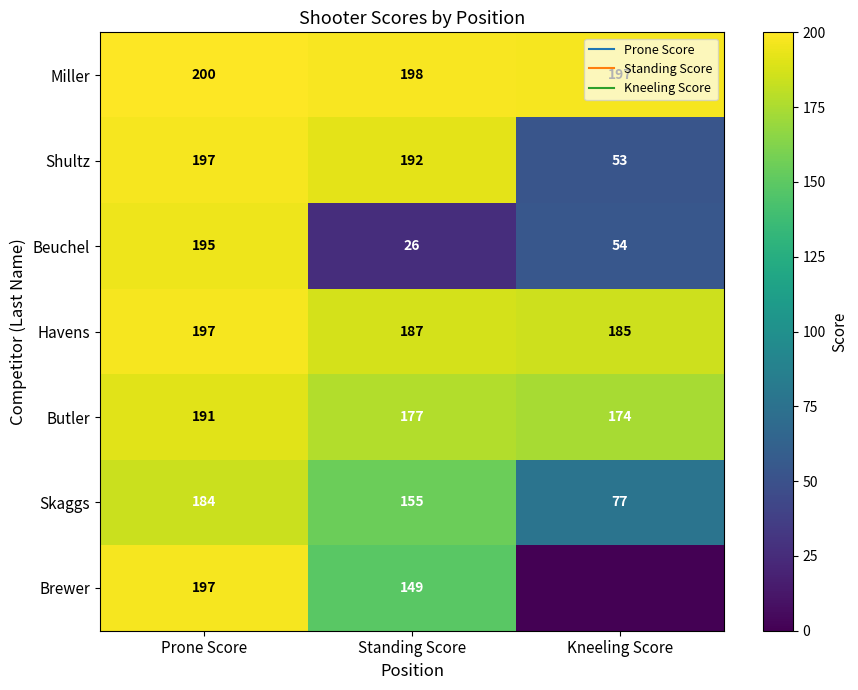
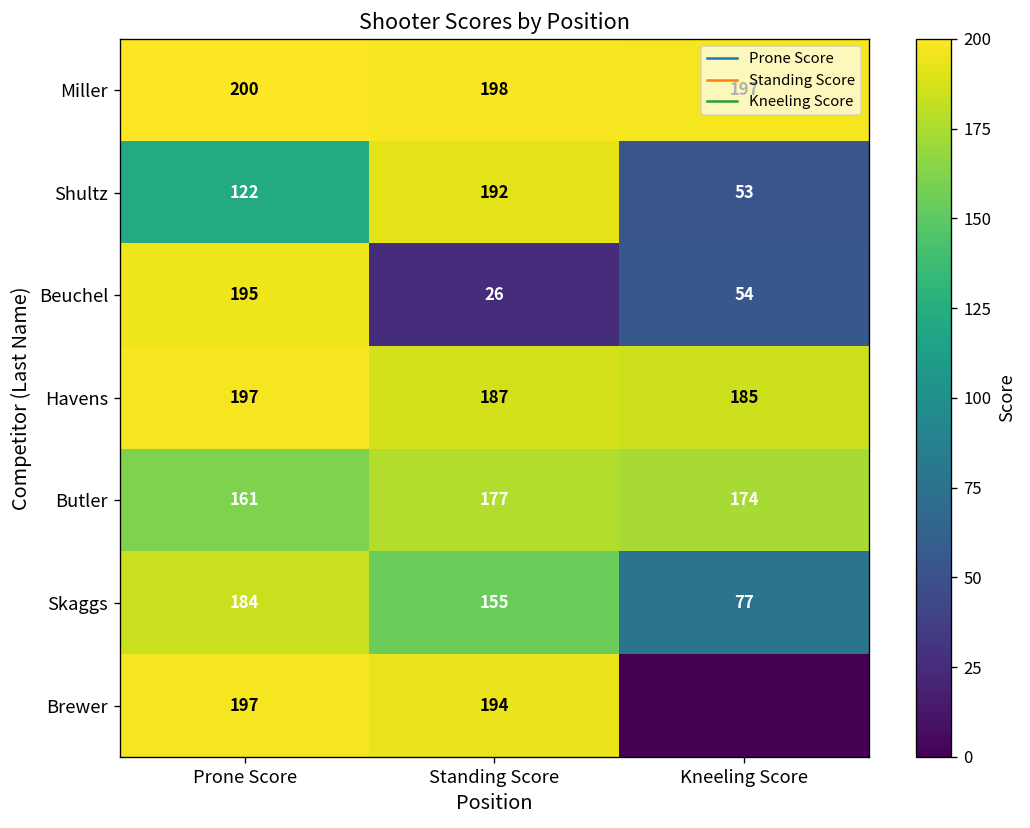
  {
    "Miller": {
      "Prone Score": 200,
      "Standing Score": 198
    },
    "Shultz": {
-     "Prone Score": 197,
+     "Prone Score": 122,
      "Standing Score": 192,
      "Kneeling Score": 53
    },
    "Beuchel": {
      "Prone Score": 195,
      "Standing Score": 26,
      "Kneeling Score": 54
    },
    "Havens": {
      "Prone Score": 197,
      "Standing Score": 187,
      "Kneeling Score": 185
    },
    "Butler": {
-     "Prone Score": 191,
+     "Prone Score": 161,
      "Standing Score": 177,
      "Kneeling Score": 174
    },
    "Skaggs": {
      "Prone Score": 184,
      "Standing Score": 155,
      "Kneeling Score": 77
    },
    "Brewer": {
      "Prone Score": 197,
-     "Standing Score": 149
+     "Standing Score": 194
    }
  }
